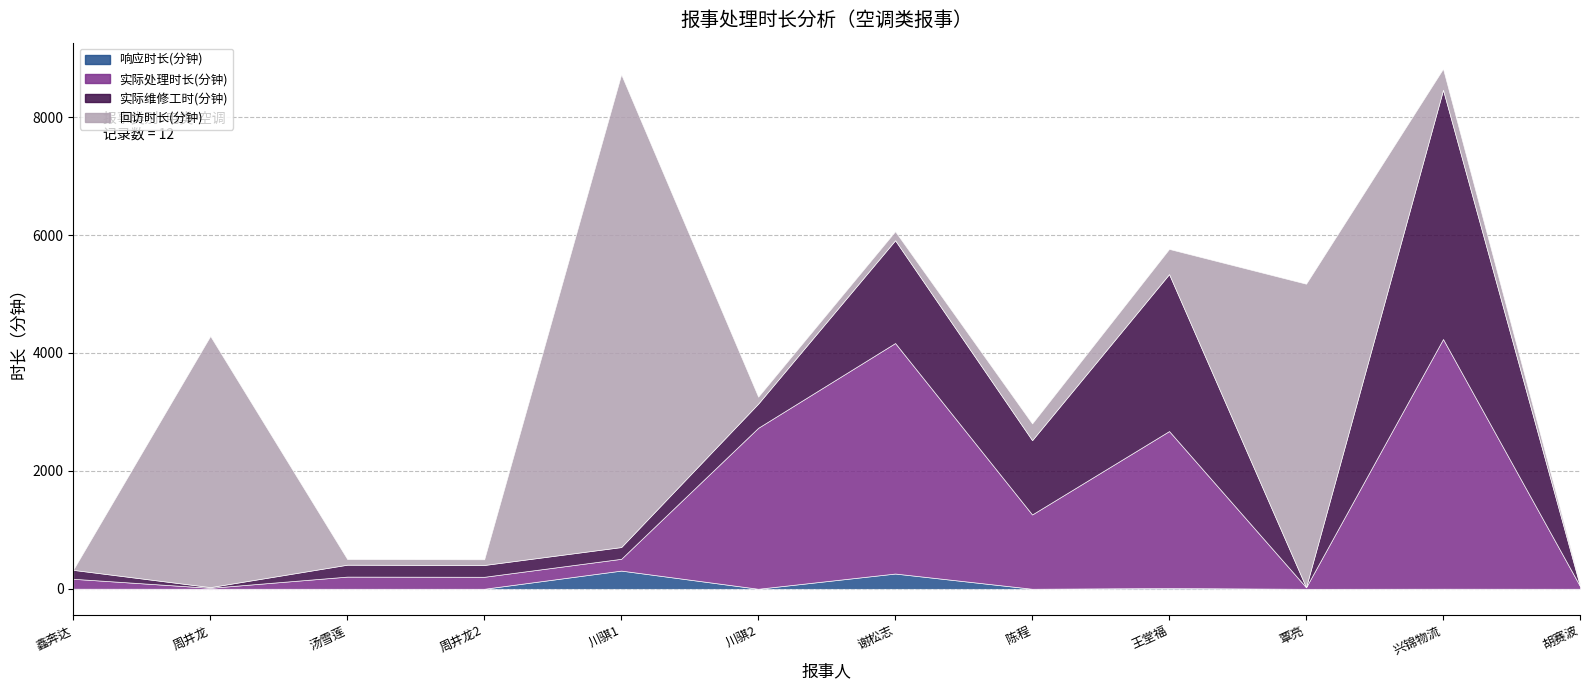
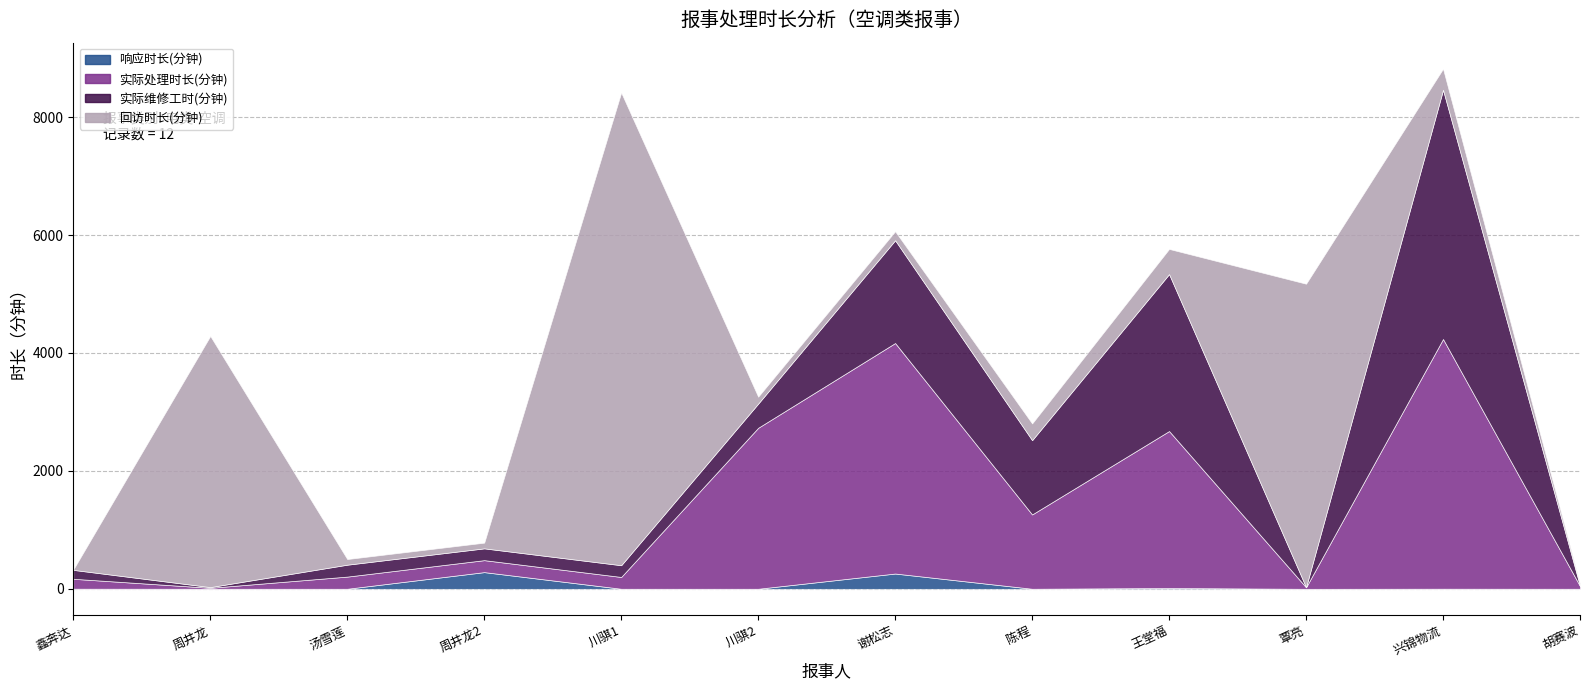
  {
    "响应时长(分钟)": {
-     "周井龙2": 0,
-     "川骐1": 300,
+     "周井龙2": 300,
+     "川骐1": 0,
      "谢松志": 300
    },
    "实际处理时长(分钟)": {
      "鑫奔达": 200,
      "汤雪莲": 200,
      "周井龙2": 200,
      "川骐1": 200,
      "川骐2": 2700,
      "谢松志": 3900,
      "陈程": 1300,
      "王堂福": 2700,
      "兴锦物流": 4200
    },
    "实际维修工时(分钟)": {
      "汤雪莲": 200,
      "周井龙2": 200,
      "川骐1": 200,
      "川骐2": 400,
      "谢松志": 1700,
      "陈程": 1300,
      "王堂福": 2700,
      "兴锦物流": 4200
    },
    "回访时长(分钟)": {
      "周井龙": 4300,
      "汤雪莲": 100,
      "周井龙2": 100,
      "川骐1": 8000,
      "川骐2": 100,
      "谢松志": 200,
      "陈程": 300,
      "王堂福": 400,
      "覃亮": 5100,
      "兴锦物流": 400
    }
  }
